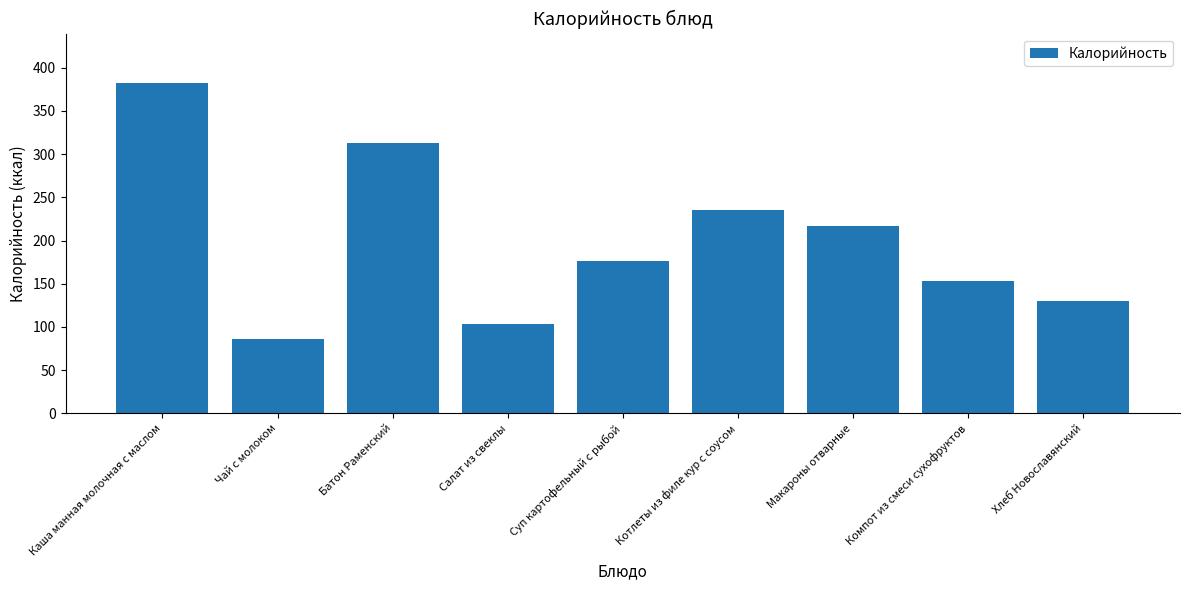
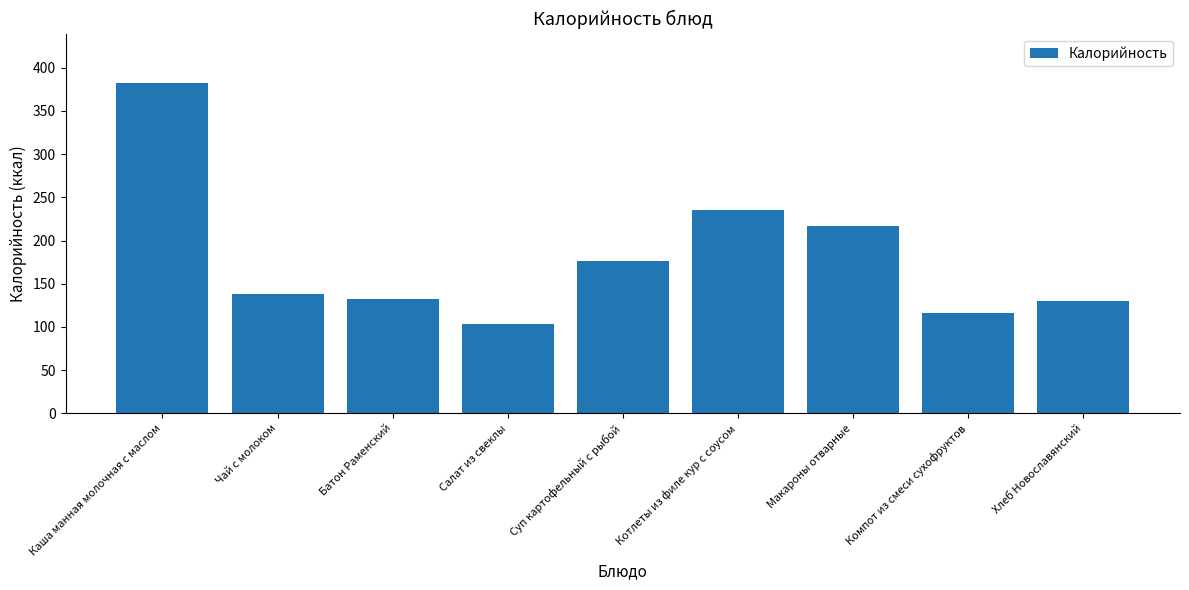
  {
    "Каша манная молочная с маслом": 380,
-   "Чай с молоком": 90,
-   "Батон Раменский": 310,
+   "Чай с молоком": 140,
+   "Батон Раменский": 130,
    "Салат из свеклы": 100,
    "Суп картофельный с рыбой": 180,
    "Котлеты из филе кур с соусом": 240,
    "Макароны отварные": 220,
-   "Компот из смеси сухофруктов": 150,
+   "Компот из смеси сухофруктов": 120,
    "Хлеб Новославянский": 130
  }
